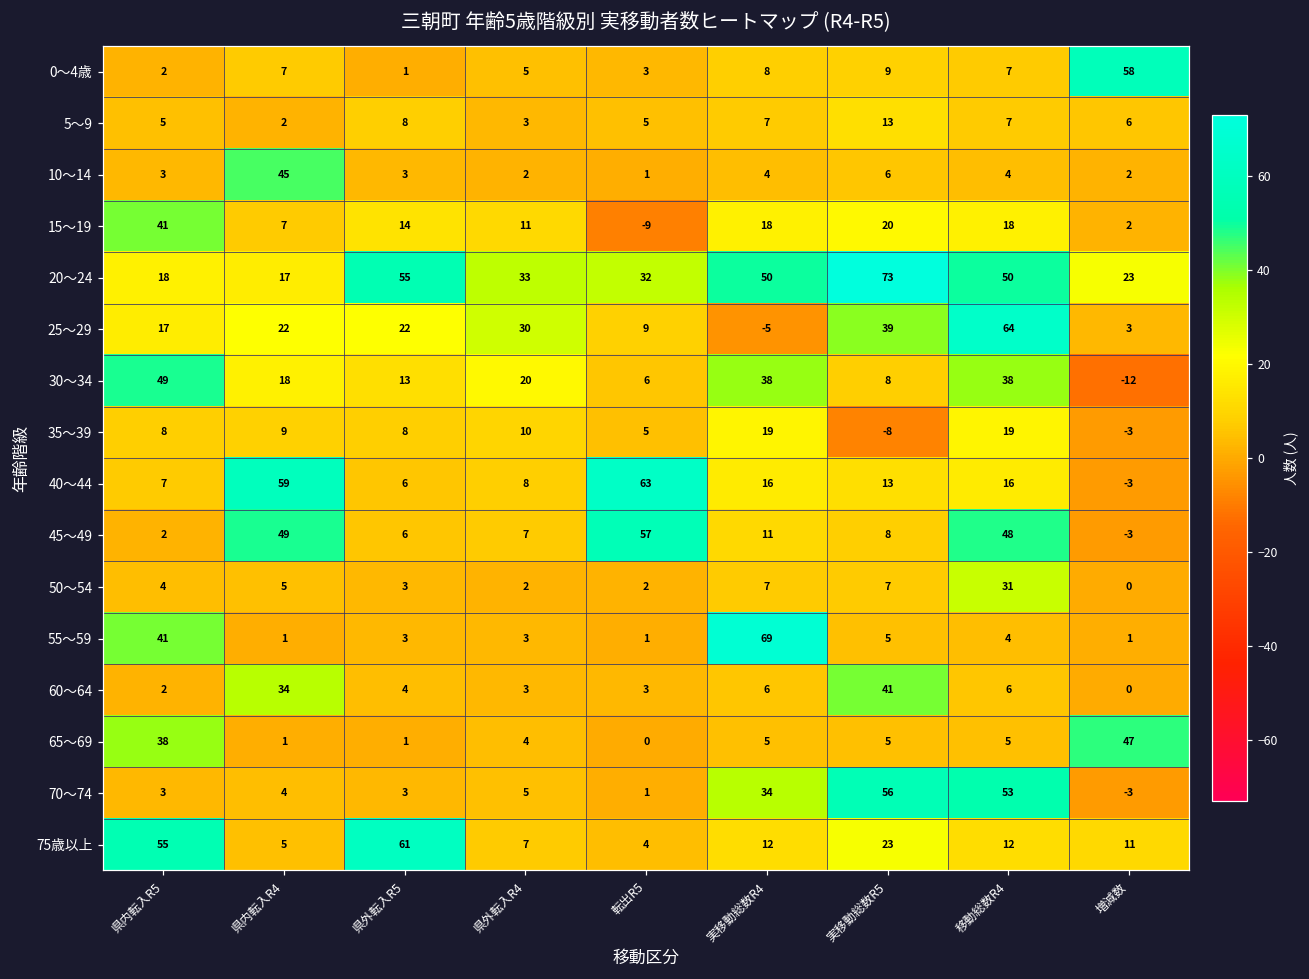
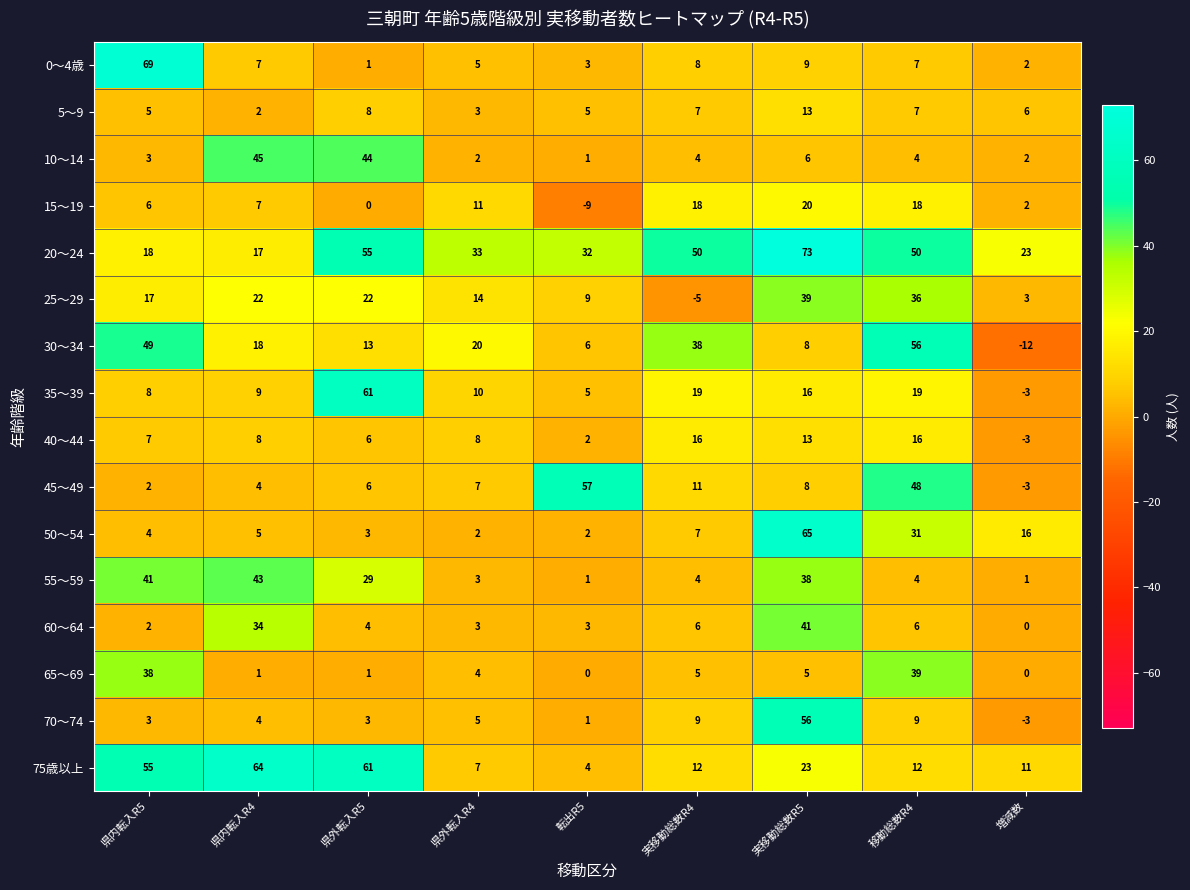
  {
    "0～4歳": {
-     "県内転入R5": 2,
+     "県内転入R5": 69,
      "県内転入R4": 7,
      "県外転入R5": 1,
      "県外転入R4": 5,
      "転出R5": 3,
      "実移動総数R4": 8,
      "実移動総数R5": 9,
      "移動総数R4": 7,
-     "増減数": 58
+     "増減数": 2
    },
    "5～9": {
      "県内転入R5": 5,
      "県内転入R4": 2,
      "県外転入R5": 8,
      "県外転入R4": 3,
      "転出R5": 5,
      "実移動総数R4": 7,
      "実移動総数R5": 13,
      "移動総数R4": 7,
      "増減数": 6
    },
    "10～14": {
      "県内転入R5": 3,
      "県内転入R4": 45,
-     "県外転入R5": 3,
+     "県外転入R5": 44,
      "県外転入R4": 2,
      "転出R5": 1,
      "実移動総数R4": 4,
      "実移動総数R5": 6,
      "移動総数R4": 4,
      "増減数": 2
    },
    "15～19": {
-     "県内転入R5": 41,
+     "県内転入R5": 6,
      "県内転入R4": 7,
-     "県外転入R5": 14,
+     "県外転入R5": 0,
      "県外転入R4": 11,
      "転出R5": -9,
      "実移動総数R4": 18,
      "実移動総数R5": 20,
      "移動総数R4": 18,
      "増減数": 2
    },
    "20～24": {
      "県内転入R5": 18,
      "県内転入R4": 17,
      "県外転入R5": 55,
      "県外転入R4": 33,
      "転出R5": 32,
      "実移動総数R4": 50,
      "実移動総数R5": 73,
      "移動総数R4": 50,
      "増減数": 23
    },
    "25～29": {
      "県内転入R5": 17,
      "県内転入R4": 22,
      "県外転入R5": 22,
-     "県外転入R4": 30,
+     "県外転入R4": 14,
      "転出R5": 9,
      "実移動総数R4": -5,
      "実移動総数R5": 39,
-     "移動総数R4": 64,
+     "移動総数R4": 36,
      "増減数": 3
    },
    "30～34": {
      "県内転入R5": 49,
      "県内転入R4": 18,
      "県外転入R5": 13,
      "県外転入R4": 20,
      "転出R5": 6,
      "実移動総数R4": 38,
      "実移動総数R5": 8,
-     "移動総数R4": 38,
+     "移動総数R4": 56,
      "増減数": -12
    },
    "35～39": {
      "県内転入R5": 8,
      "県内転入R4": 9,
-     "県外転入R5": 8,
+     "県外転入R5": 61,
      "県外転入R4": 10,
      "転出R5": 5,
      "実移動総数R4": 19,
-     "実移動総数R5": -8,
+     "実移動総数R5": 16,
      "移動総数R4": 19,
      "増減数": -3
    },
    "40～44": {
      "県内転入R5": 7,
-     "県内転入R4": 59,
+     "県内転入R4": 8,
      "県外転入R5": 6,
      "県外転入R4": 8,
-     "転出R5": 63,
+     "転出R5": 2,
      "実移動総数R4": 16,
      "実移動総数R5": 13,
      "移動総数R4": 16,
      "増減数": -3
    },
    "45～49": {
      "県内転入R5": 2,
-     "県内転入R4": 49,
+     "県内転入R4": 4,
      "県外転入R5": 6,
      "県外転入R4": 7,
      "転出R5": 57,
      "実移動総数R4": 11,
      "実移動総数R5": 8,
      "移動総数R4": 48,
      "増減数": -3
    },
    "50～54": {
      "県内転入R5": 4,
      "県内転入R4": 5,
      "県外転入R5": 3,
      "県外転入R4": 2,
      "転出R5": 2,
      "実移動総数R4": 7,
-     "実移動総数R5": 7,
+     "実移動総数R5": 65,
      "移動総数R4": 31,
-     "増減数": 0
+     "増減数": 16
    },
    "55～59": {
      "県内転入R5": 41,
-     "県内転入R4": 1,
-     "県外転入R5": 3,
+     "県内転入R4": 43,
+     "県外転入R5": 29,
      "県外転入R4": 3,
      "転出R5": 1,
-     "実移動総数R4": 69,
-     "実移動総数R5": 5,
+     "実移動総数R4": 4,
+     "実移動総数R5": 38,
      "移動総数R4": 4,
      "増減数": 1
    },
    "60～64": {
      "県内転入R5": 2,
      "県内転入R4": 34,
      "県外転入R5": 4,
      "県外転入R4": 3,
      "転出R5": 3,
      "実移動総数R4": 6,
      "実移動総数R5": 41,
      "移動総数R4": 6,
      "増減数": 0
    },
    "65～69": {
      "県内転入R5": 38,
      "県内転入R4": 1,
      "県外転入R5": 1,
      "県外転入R4": 4,
      "転出R5": 0,
      "実移動総数R4": 5,
      "実移動総数R5": 5,
-     "移動総数R4": 5,
-     "増減数": 47
+     "移動総数R4": 39,
+     "増減数": 0
    },
    "70～74": {
      "県内転入R5": 3,
      "県内転入R4": 4,
      "県外転入R5": 3,
      "県外転入R4": 5,
      "転出R5": 1,
-     "実移動総数R4": 34,
+     "実移動総数R4": 9,
      "実移動総数R5": 56,
-     "移動総数R4": 53,
+     "移動総数R4": 9,
      "増減数": -3
    },
    "75歳以上": {
      "県内転入R5": 55,
-     "県内転入R4": 5,
+     "県内転入R4": 64,
      "県外転入R5": 61,
      "県外転入R4": 7,
      "転出R5": 4,
      "実移動総数R4": 12,
      "実移動総数R5": 23,
      "移動総数R4": 12,
      "増減数": 11
    }
  }
